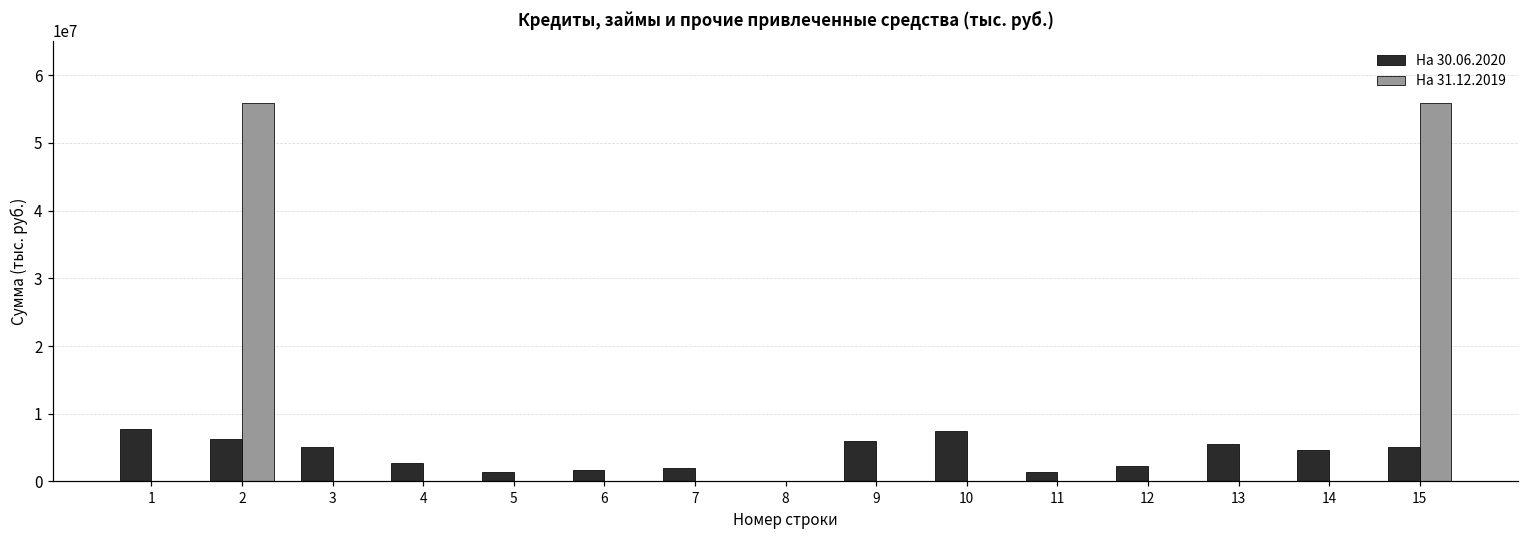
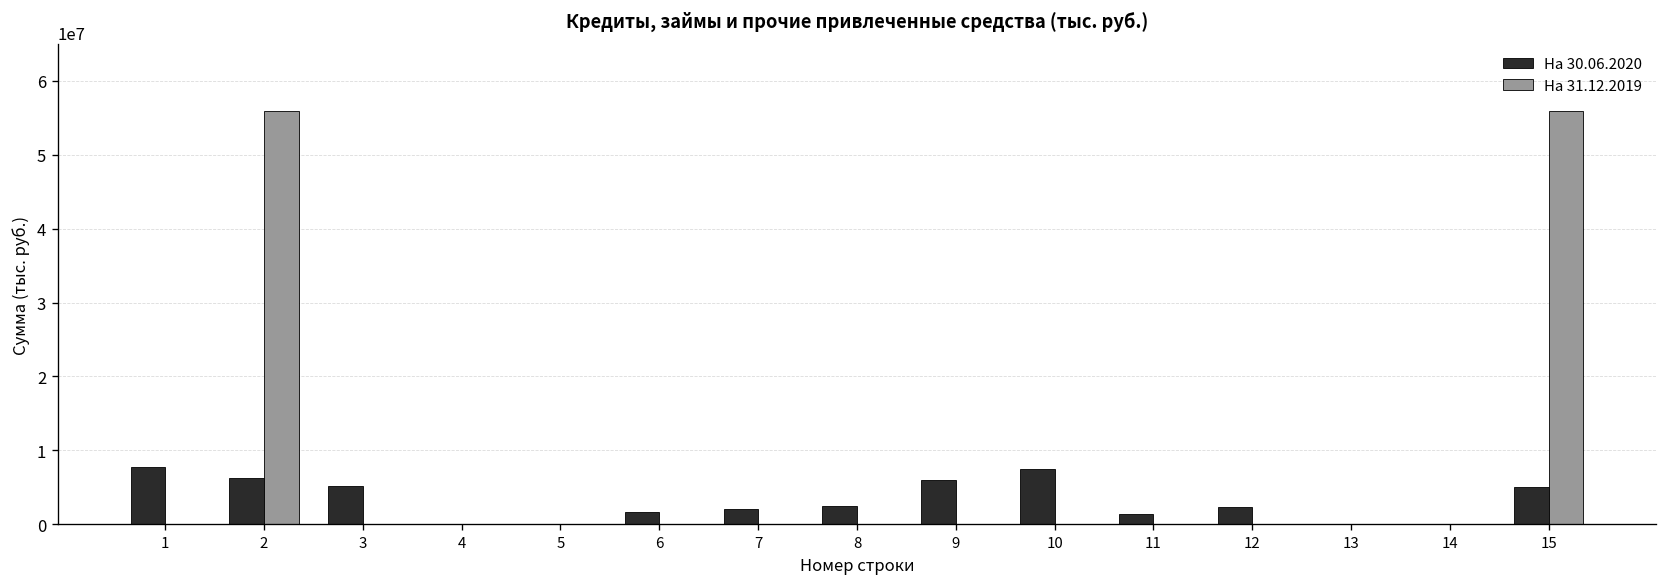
  {
    "На 30.06.2020": {
      "1": 8000000,
      "2": 6000000,
      "3": 5000000,
-     "4": 3000000,
-     "5": 1000000,
+     "4": 0,
+     "5": 0,
      "6": 2000000,
      "7": 2000000,
-     "8": 0,
+     "8": 2000000,
      "9": 6000000,
      "10": 7000000,
      "11": 1000000,
      "12": 2000000,
-     "13": 6000000,
-     "14": 5000000,
+     "13": 0,
+     "14": 0,
      "15": 5000000
    },
    "На 31.12.2019": {
      "1": 0,
      "2": 56000000,
      "3": 0,
      "4": 0,
      "5": 0,
      "6": 0,
      "7": 0,
      "8": 0,
      "9": 0,
      "10": 0,
      "11": 0,
      "12": 0,
      "13": 0,
      "14": 0,
      "15": 56000000
    }
  }
